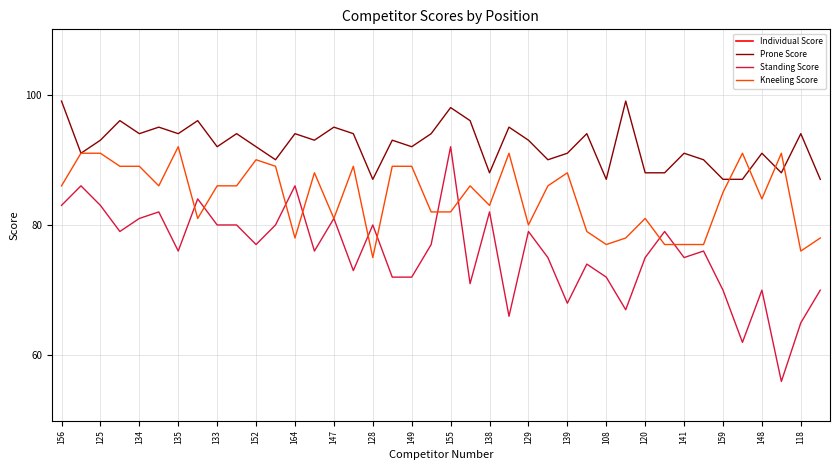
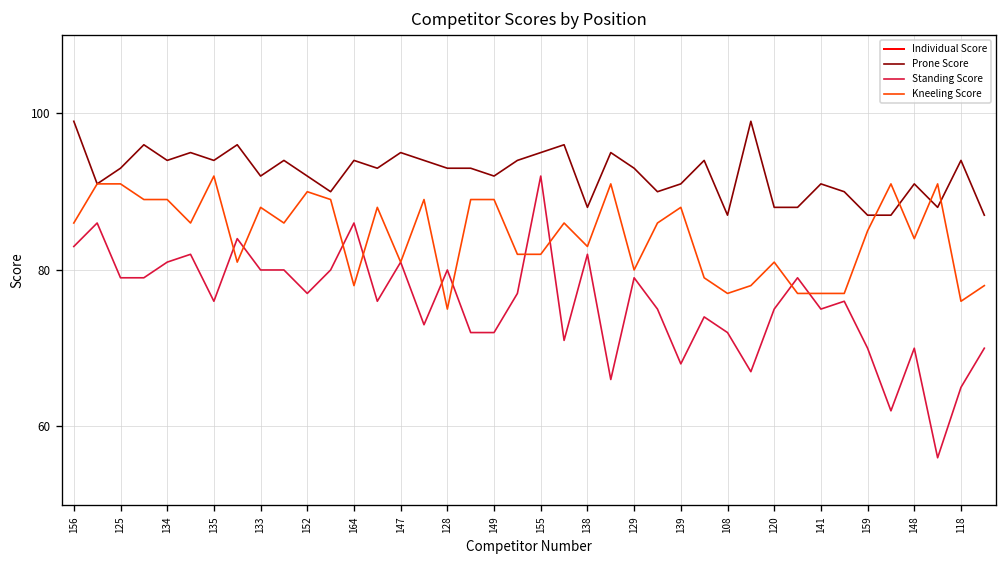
  {
    "Prone Score": {
      "156": 99,
      "125": 93,
      "134": 94,
      "135": 94,
      "133": 92,
      "152": 92,
      "164": 94,
      "147": 95,
-     "128": 87,
+     "128": 93,
      "149": 92,
-     "155": 98,
+     "155": 95,
      "138": 88,
      "129": 93,
      "139": 91,
      "108": 87,
      "120": 88,
      "141": 91,
      "159": 87,
      "148": 91,
      "118": 94
    },
    "Standing Score": {
      "156": 83,
-     "125": 83,
+     "125": 79,
      "134": 81,
      "135": 76,
      "133": 80,
      "152": 77,
      "164": 86,
      "128": 80,
      "149": 72,
      "155": 92,
      "138": 82,
      "129": 79,
      "139": 68,
      "108": 72,
      "120": 75,
      "141": 75,
      "159": 70,
      "148": 70,
      "118": 65
    },
    "Kneeling Score": {
      "156": 86,
      "125": 91,
      "134": 89,
      "135": 92,
-     "133": 86,
+     "133": 88,
      "152": 90,
      "164": 78,
      "128": 75,
      "149": 89,
      "155": 82,
      "138": 83,
      "129": 80,
      "139": 88,
      "108": 77,
      "120": 81,
      "141": 77,
      "159": 85,
      "148": 84,
      "118": 76
    }
  }
